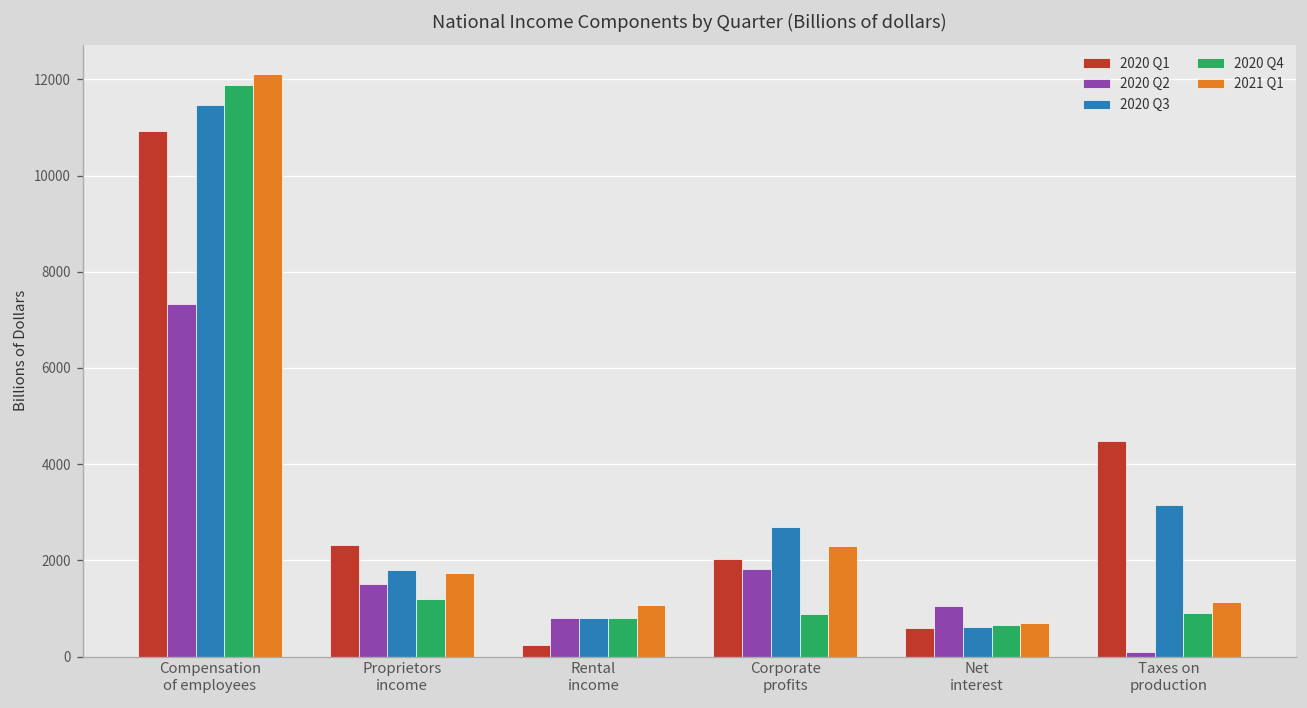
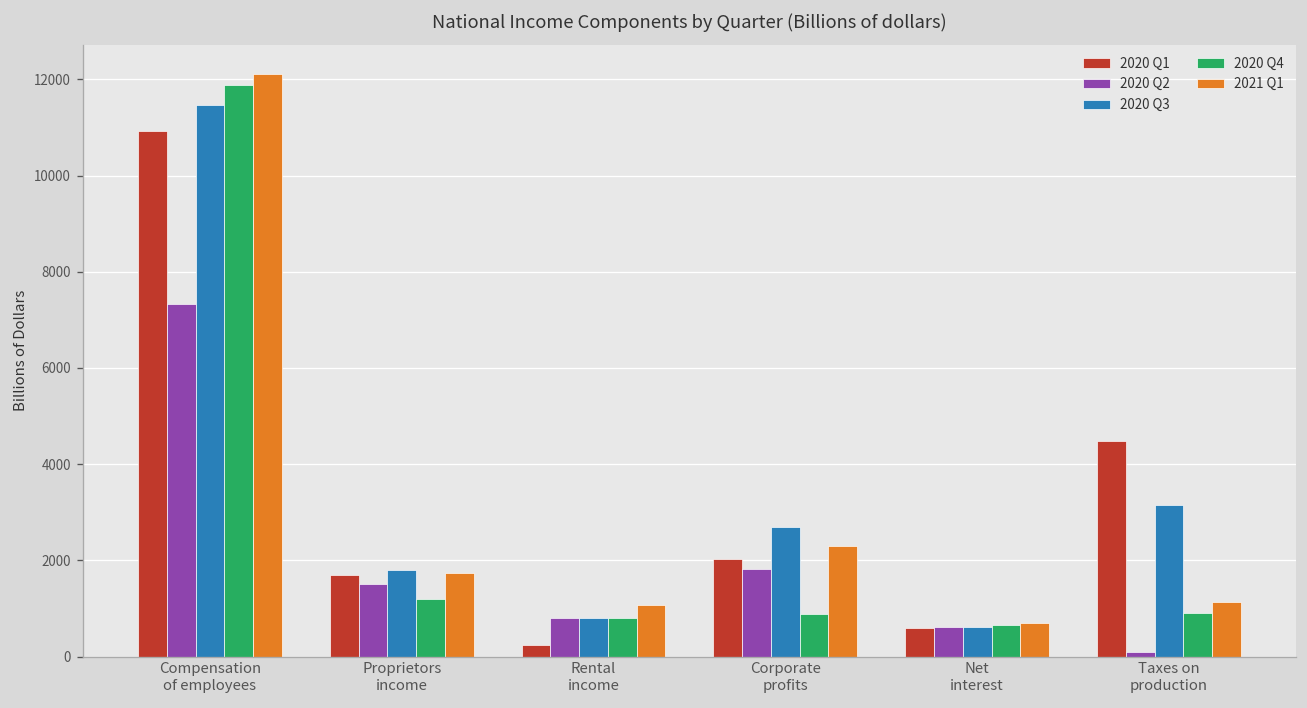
  {
    "2020 Q1": {
      "Compensation of employees": 10900,
-     "Proprietors income": 2300,
+     "Proprietors income": 1700,
      "Rental income": 200,
      "Corporate profits": 2000,
      "Net interest": 600,
      "Taxes on production": 4500
    },
    "2020 Q2": {
      "Compensation of employees": 7300,
      "Proprietors income": 1500,
      "Rental income": 800,
      "Corporate profits": 1800,
-     "Net interest": 1100,
+     "Net interest": 600,
      "Taxes on production": 100
    },
    "2020 Q3": {
      "Compensation of employees": 11500,
      "Proprietors income": 1800,
      "Rental income": 800,
      "Corporate profits": 2700,
      "Net interest": 600,
      "Taxes on production": 3100
    },
    "2020 Q4": {
      "Compensation of employees": 11900,
      "Proprietors income": 1200,
      "Rental income": 800,
      "Corporate profits": 900,
      "Net interest": 700,
      "Taxes on production": 900
    },
    "2021 Q1": {
      "Compensation of employees": 12100,
      "Proprietors income": 1700,
      "Rental income": 1100,
      "Corporate profits": 2300,
      "Net interest": 700,
      "Taxes on production": 1100
    }
  }
